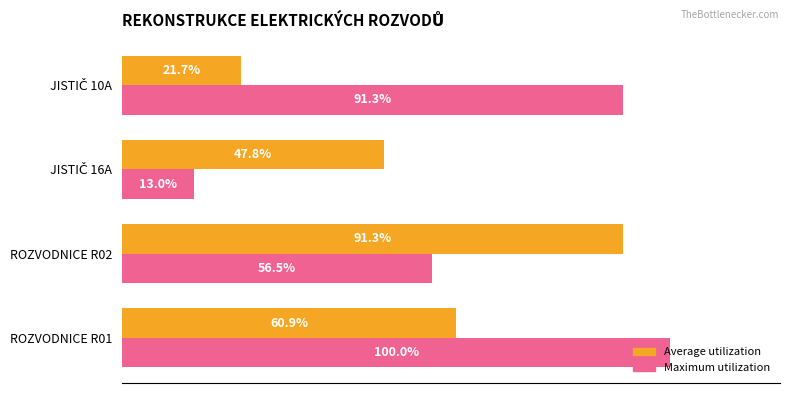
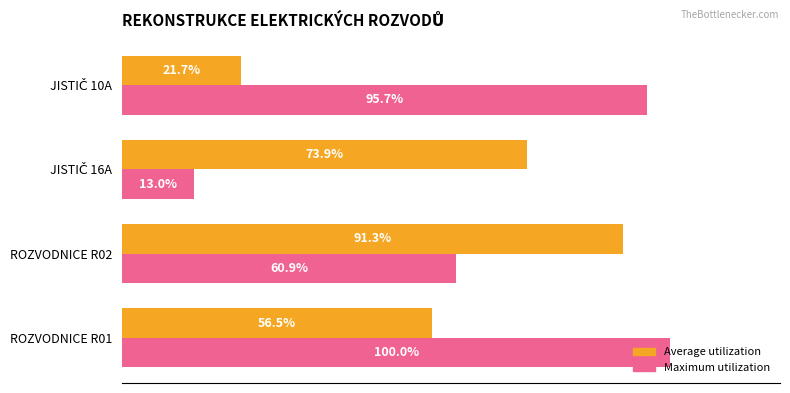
  {
    "Average utilization": {
      "JISTIČ 10A": "21.7%",
-     "JISTIČ 16A": "47.8%",
+     "JISTIČ 16A": "73.9%",
      "ROZVODNICE R02": "91.3%",
-     "ROZVODNICE R01": "60.9%"
+     "ROZVODNICE R01": "56.5%"
    },
    "Maximum utilization": {
-     "JISTIČ 10A": "91.3%",
+     "JISTIČ 10A": "95.7%",
      "JISTIČ 16A": "13.0%",
-     "ROZVODNICE R02": "56.5%",
+     "ROZVODNICE R02": "60.9%",
      "ROZVODNICE R01": "100.0%"
    }
  }
